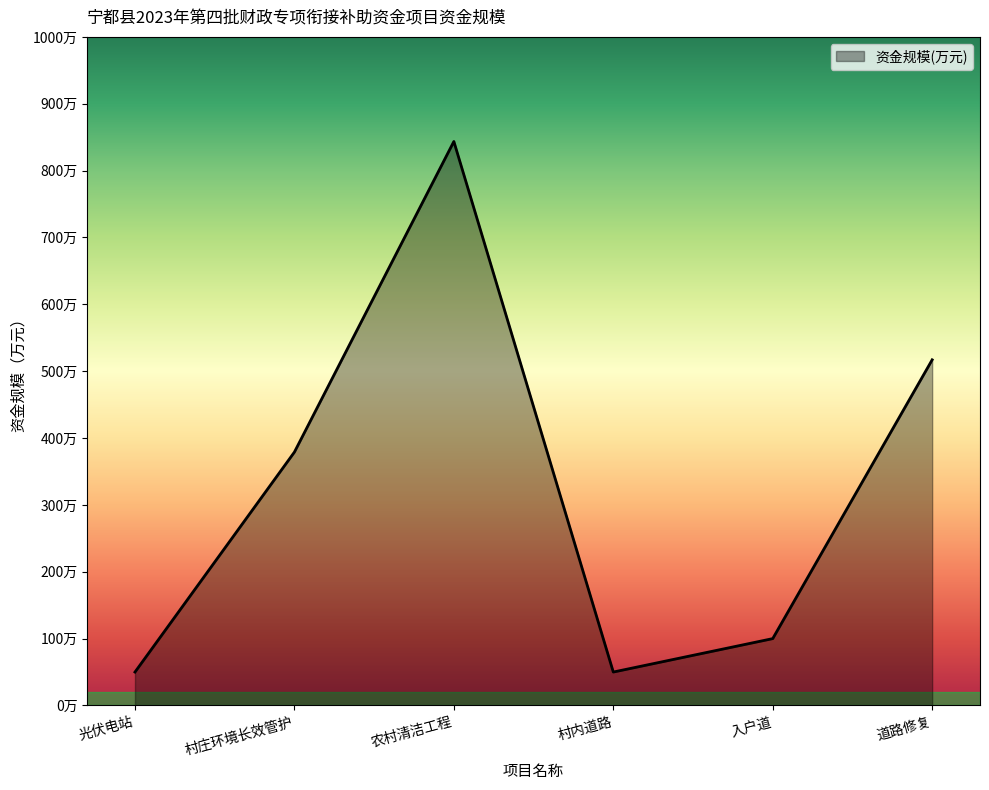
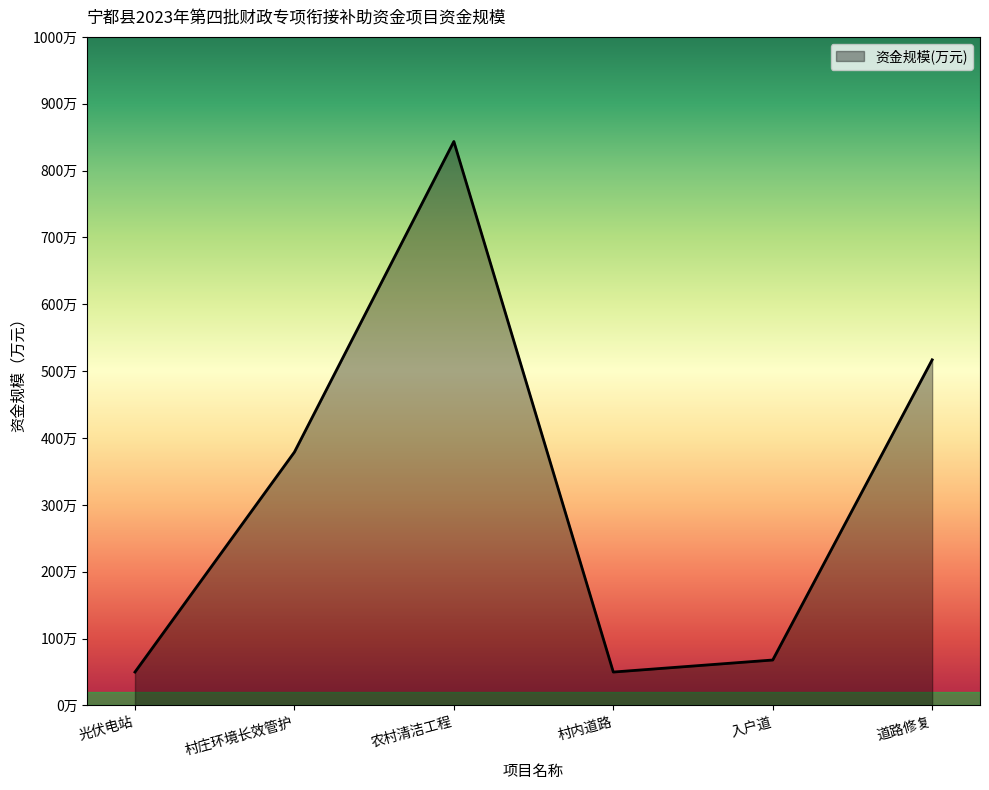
  {
    "光伏电站": "50万",
    "村庄环境长效管护": "380万",
    "农村清洁工程": "840万",
    "村内道路": "50万",
-   "入户道": "100万",
+   "入户道": "70万",
    "道路修复": "520万"
  }
